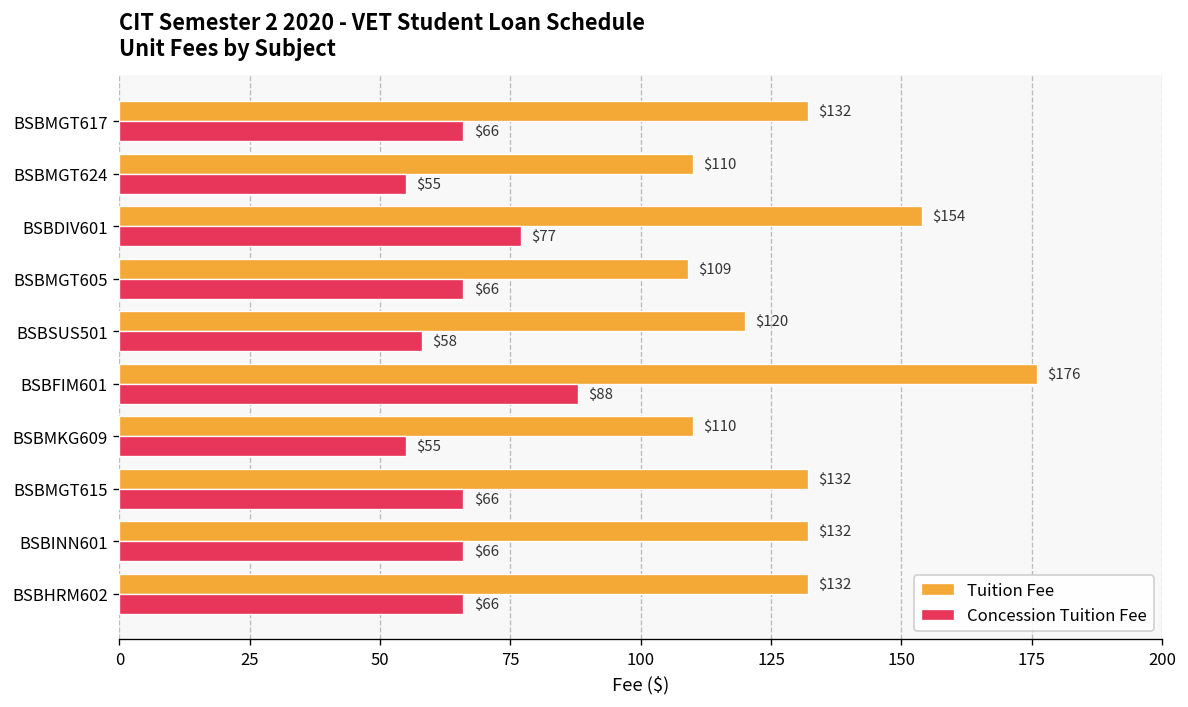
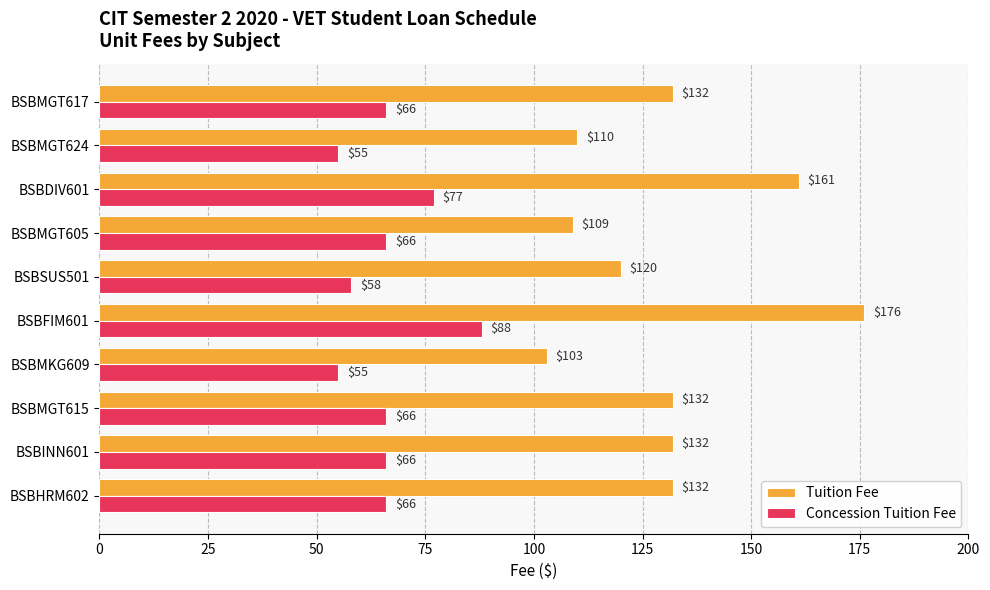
  {
    "Tuition Fee": {
      "BSBMGT617": "$132",
      "BSBMGT624": "$110",
-     "BSBDIV601": "$154",
+     "BSBDIV601": "$161",
      "BSBMGT605": "$109",
      "BSBSUS501": "$120",
      "BSBFIM601": "$176",
-     "BSBMKG609": "$110",
+     "BSBMKG609": "$103",
      "BSBMGT615": "$132",
      "BSBINN601": "$132",
      "BSBHRM602": "$132"
    },
    "Concession Tuition Fee": {
      "BSBMGT617": "$66",
      "BSBMGT624": "$55",
      "BSBDIV601": "$77",
      "BSBMGT605": "$66",
      "BSBSUS501": "$58",
      "BSBFIM601": "$88",
      "BSBMKG609": "$55",
      "BSBMGT615": "$66",
      "BSBINN601": "$66",
      "BSBHRM602": "$66"
    }
  }
